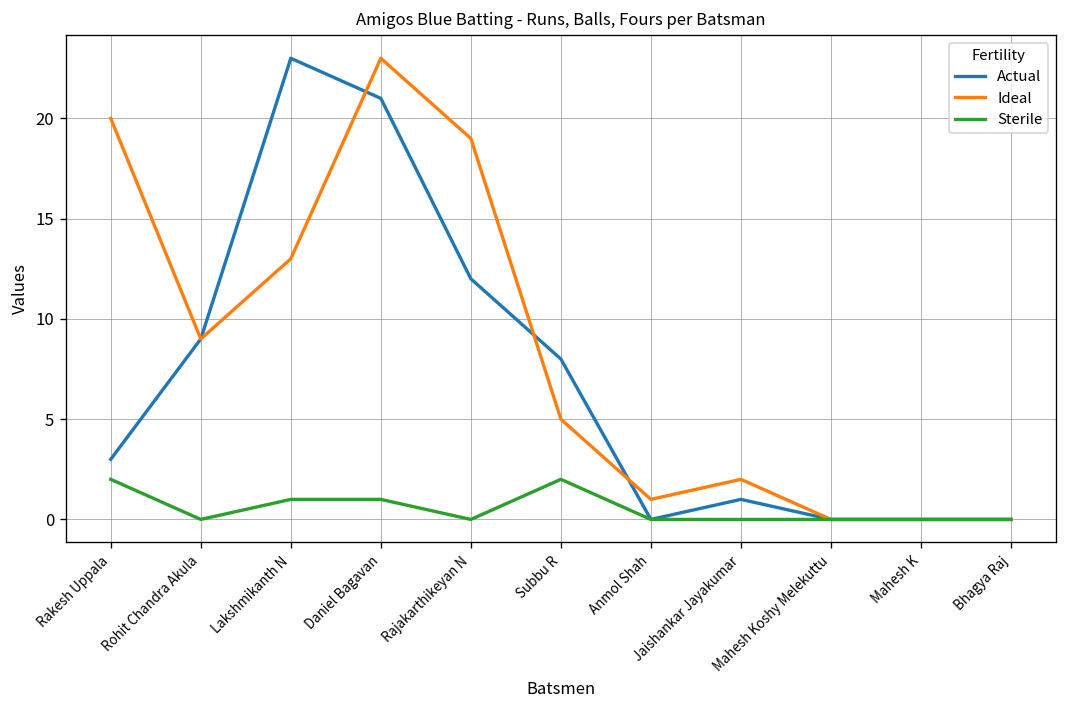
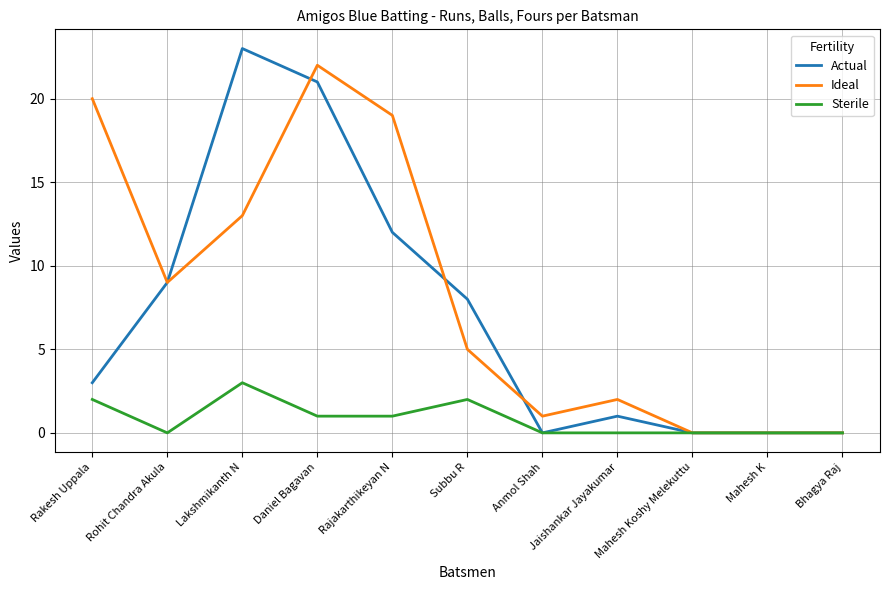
  {
    "Actual": {
      "Rakesh Uppala": 3,
      "Lakshmikanth N": 23,
      "Daniel Bagavan": 21,
      "Rajakarthikeyan N": 12,
      "Subbu R": 8,
      "Jaishankar Jayakumar": 1
    },
    "Ideal": {
      "Rakesh Uppala": 20,
      "Lakshmikanth N": 13,
-     "Daniel Bagavan": 23,
+     "Daniel Bagavan": 22,
      "Rajakarthikeyan N": 19,
      "Subbu R": 5,
      "Anmol Shah": 1,
      "Jaishankar Jayakumar": 2
    },
    "Sterile": {
      "Rakesh Uppala": 2,
      "Rohit Chandra Akula": 0,
-     "Lakshmikanth N": 1,
+     "Lakshmikanth N": 3,
      "Daniel Bagavan": 1,
-     "Rajakarthikeyan N": 0,
+     "Rajakarthikeyan N": 1,
      "Subbu R": 2,
      "Jaishankar Jayakumar": 0
    }
  }
